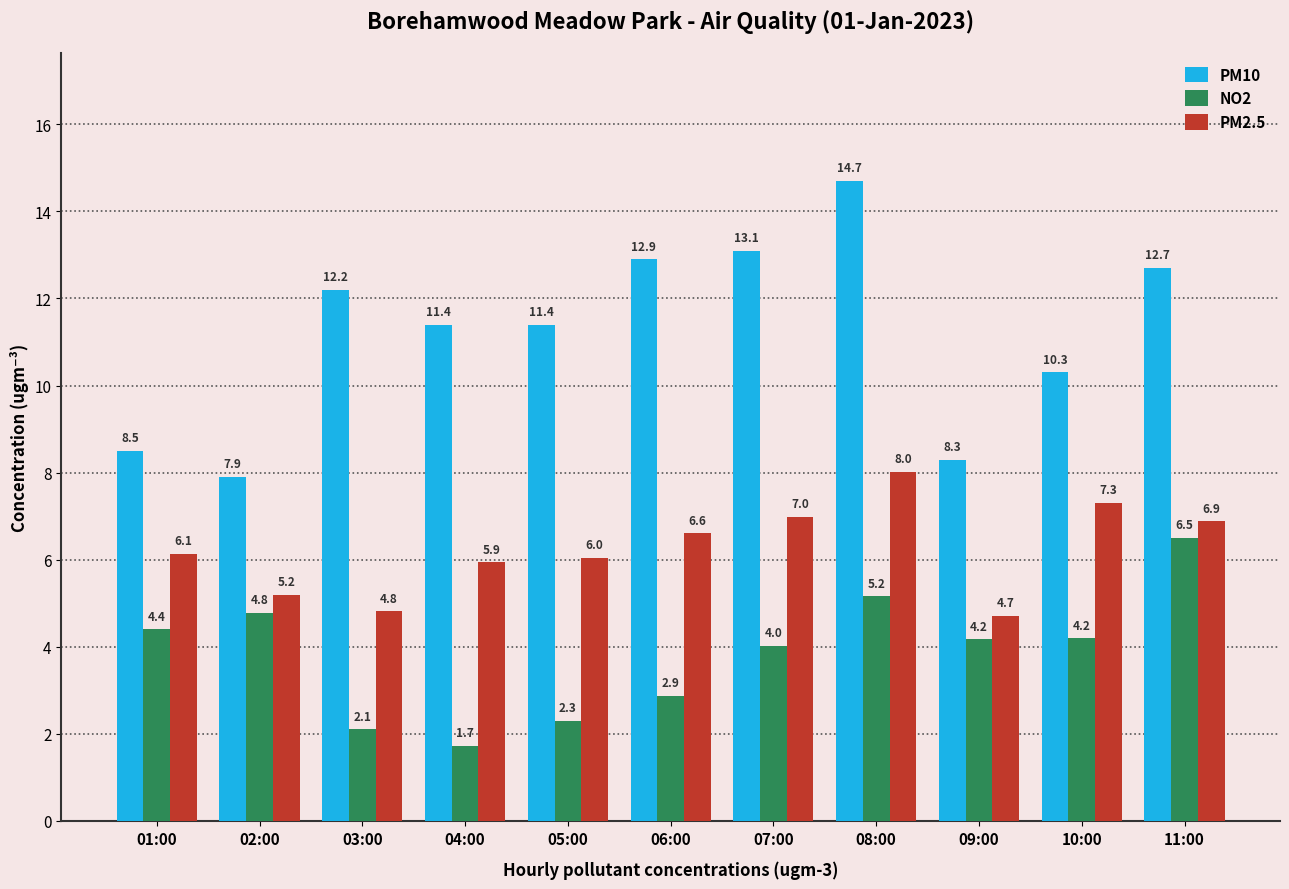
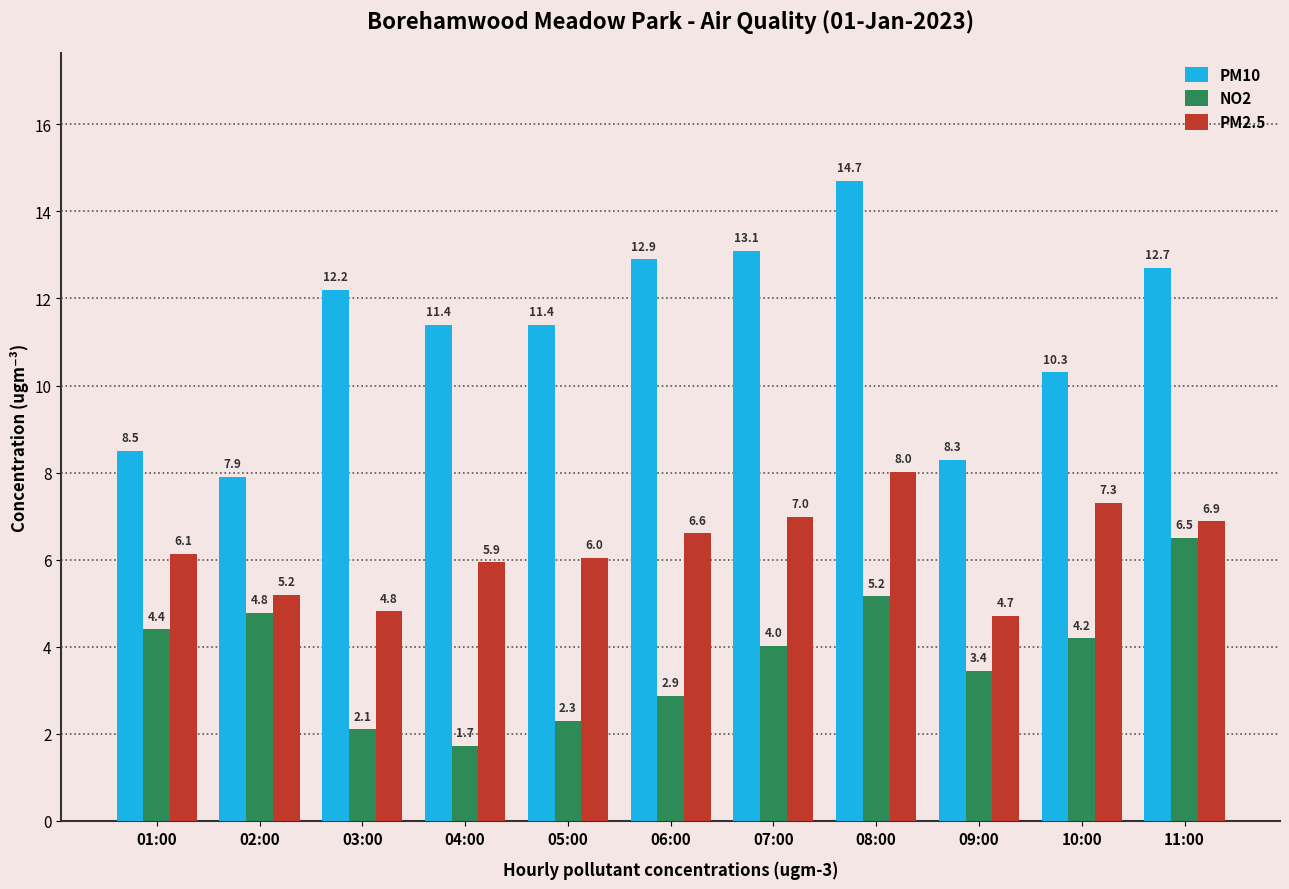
  {
    "PM10": {
      "01:00": 8.5,
      "02:00": 7.9,
      "03:00": 12.2,
      "04:00": 11.4,
      "05:00": 11.4,
      "06:00": 12.9,
      "07:00": 13.1,
      "08:00": 14.7,
      "09:00": 8.3,
      "10:00": 10.3,
      "11:00": 12.7
    },
    "NO2": {
      "01:00": 4.4,
      "02:00": 4.8,
      "03:00": 2.1,
      "04:00": 1.7,
      "05:00": 2.3,
      "06:00": 2.9,
      "07:00": 4.0,
      "08:00": 5.2,
-     "09:00": 4.2,
+     "09:00": 3.4,
      "10:00": 4.2,
      "11:00": 6.5
    },
    "PM2.5": {
      "01:00": 6.1,
      "02:00": 5.2,
      "03:00": 4.8,
      "04:00": 5.9,
      "05:00": 6.0,
      "06:00": 6.6,
      "07:00": 7.0,
      "08:00": 8.0,
      "09:00": 4.7,
      "10:00": 7.3,
      "11:00": 6.9
    }
  }
